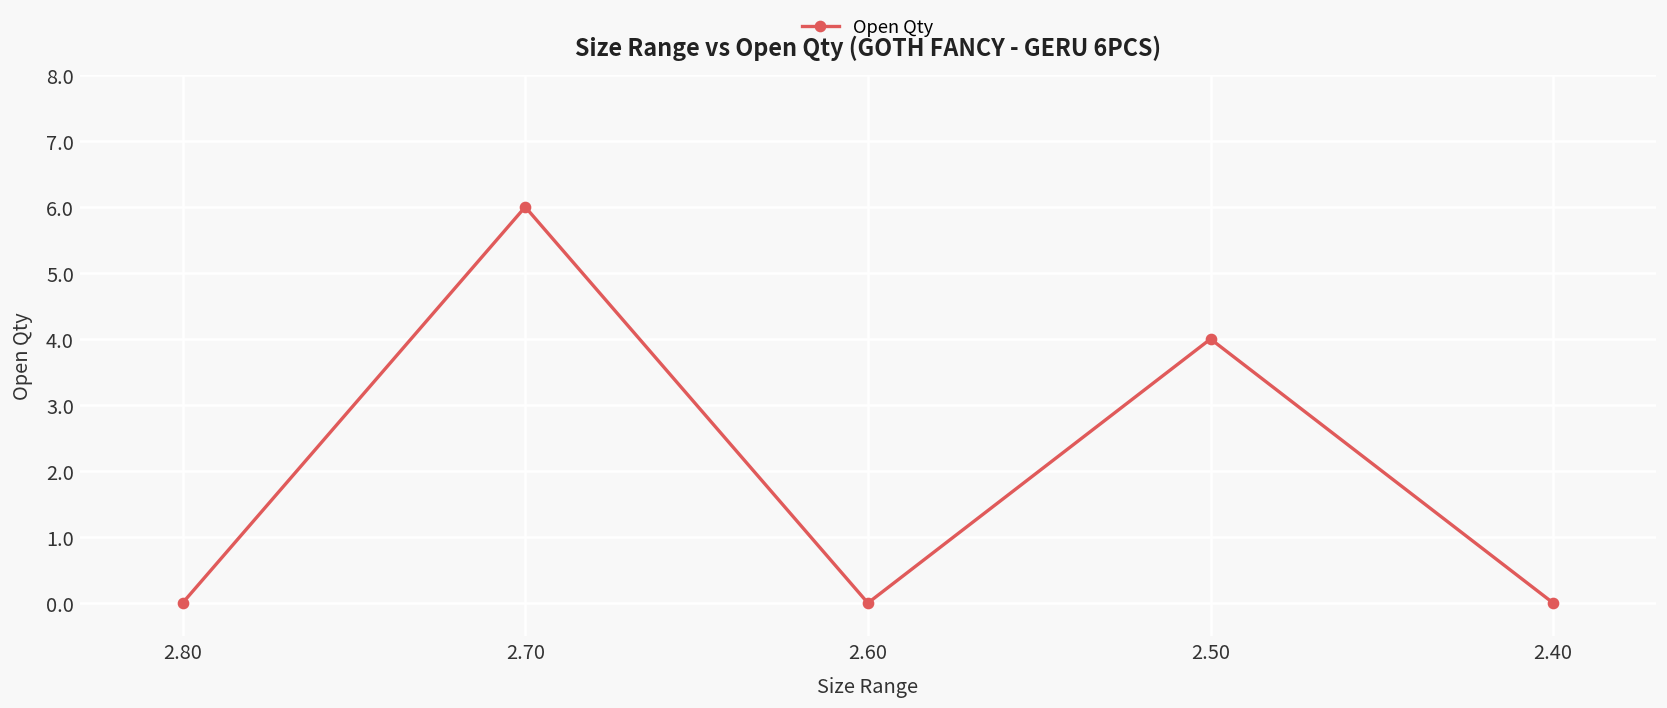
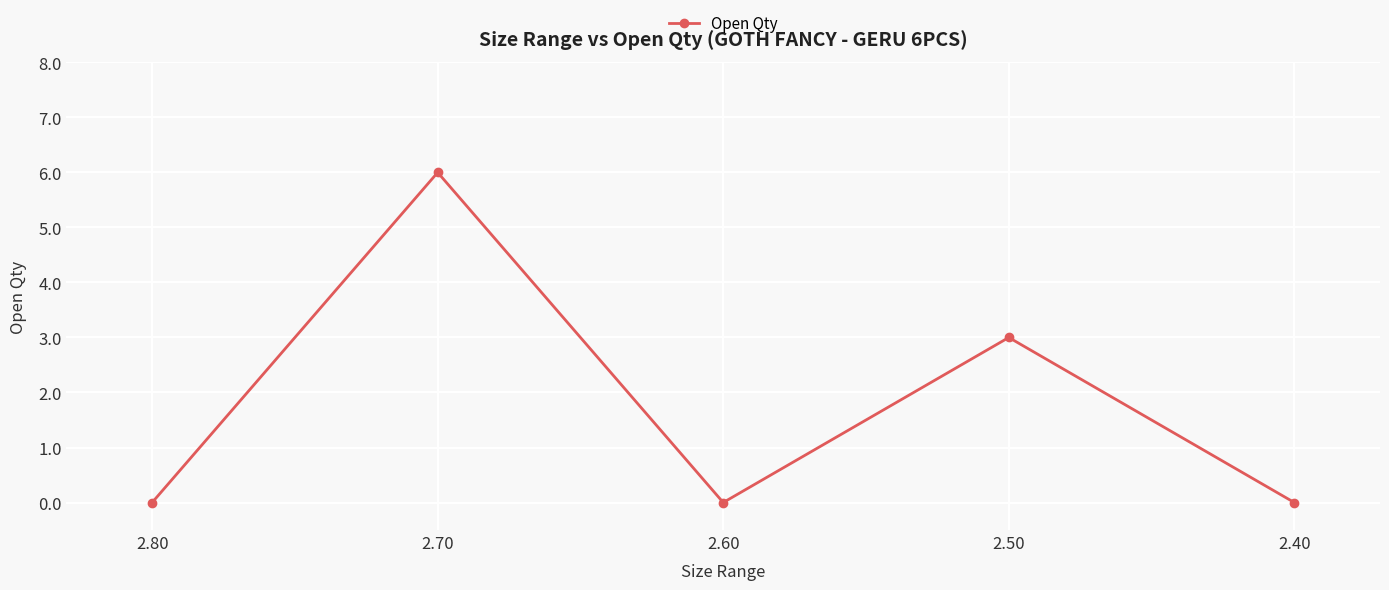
  {
    "2.80": 0,
    "2.70": 6,
    "2.60": 0,
-   "2.50": 4,
+   "2.50": 3,
    "2.40": 0
  }
